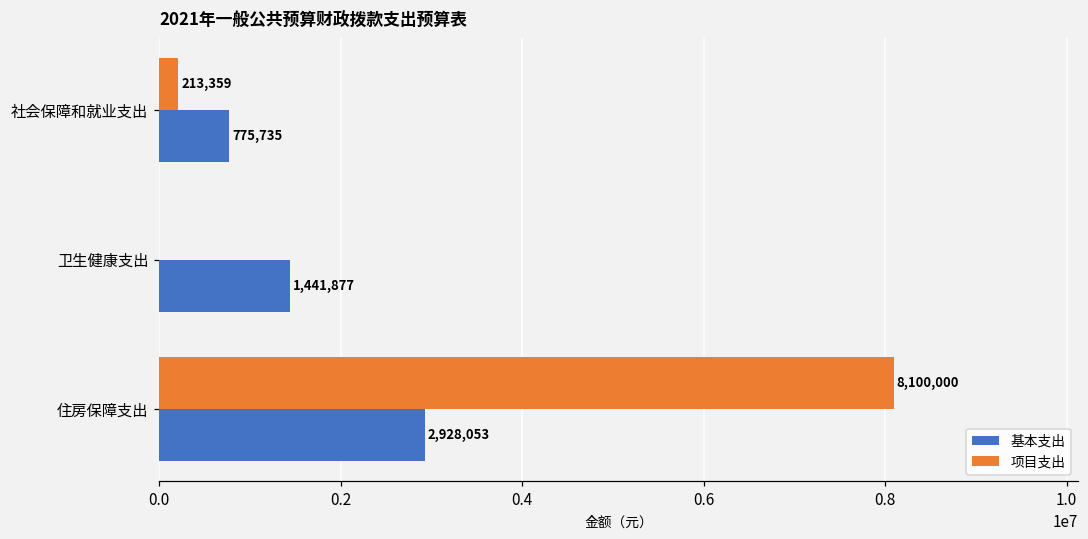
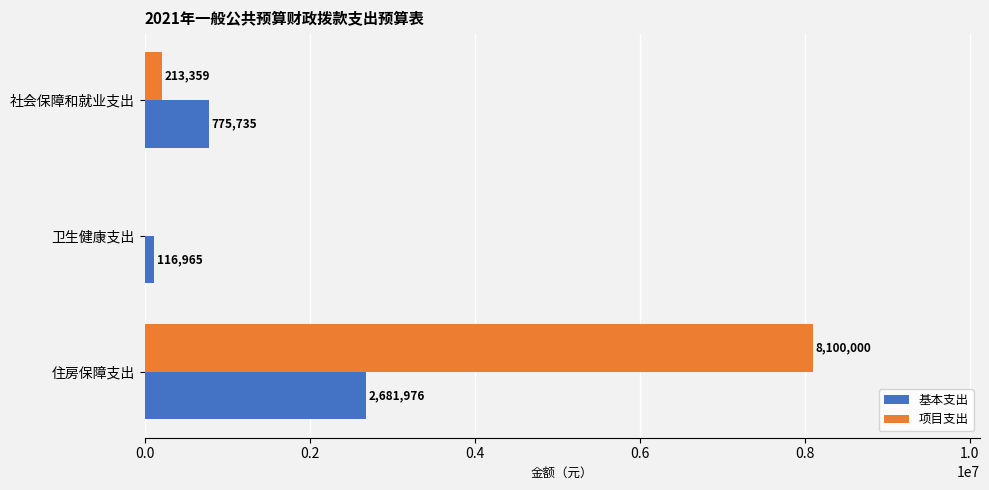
  {
    "基本支出": {
      "社会保障和就业支出": "775,735",
-     "卫生健康支出": "1,441,877",
-     "住房保障支出": "2,928,053"
+     "卫生健康支出": "116,965",
+     "住房保障支出": "2,681,976"
    },
    "项目支出": {
      "社会保障和就业支出": "213,359",
      "住房保障支出": "8,100,000"
    }
  }
